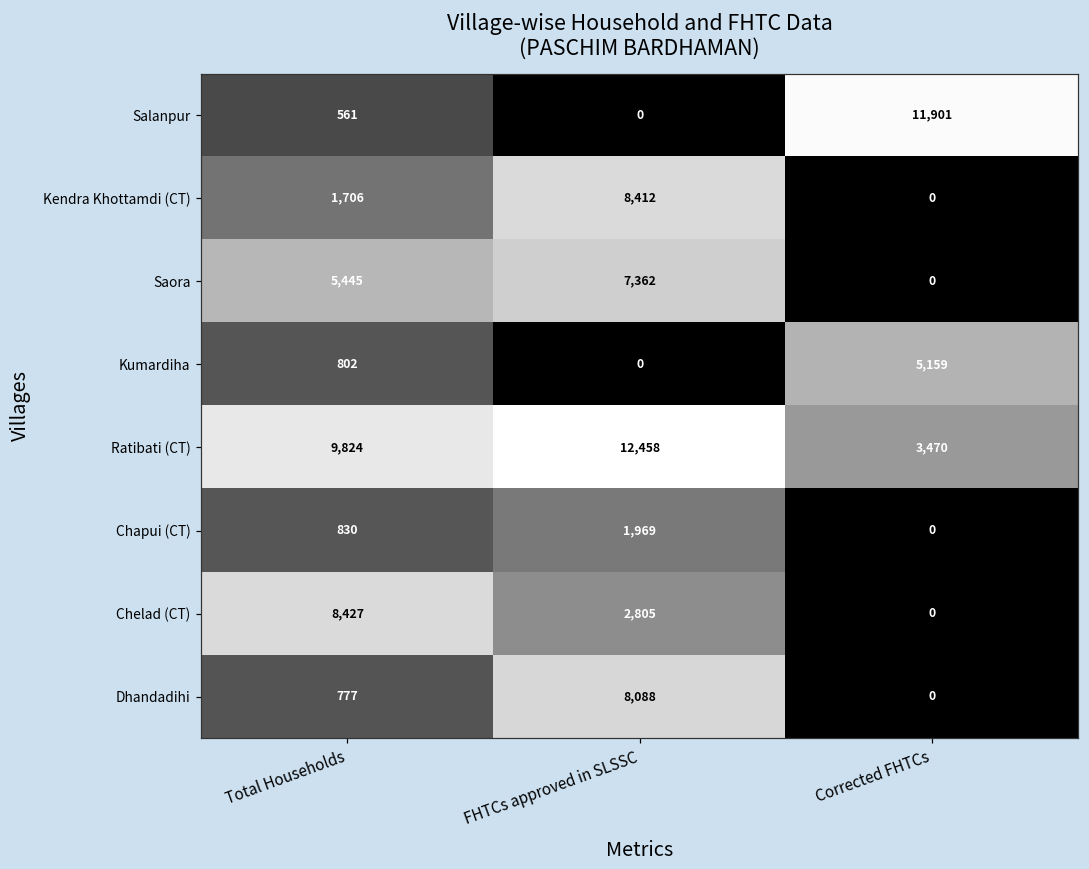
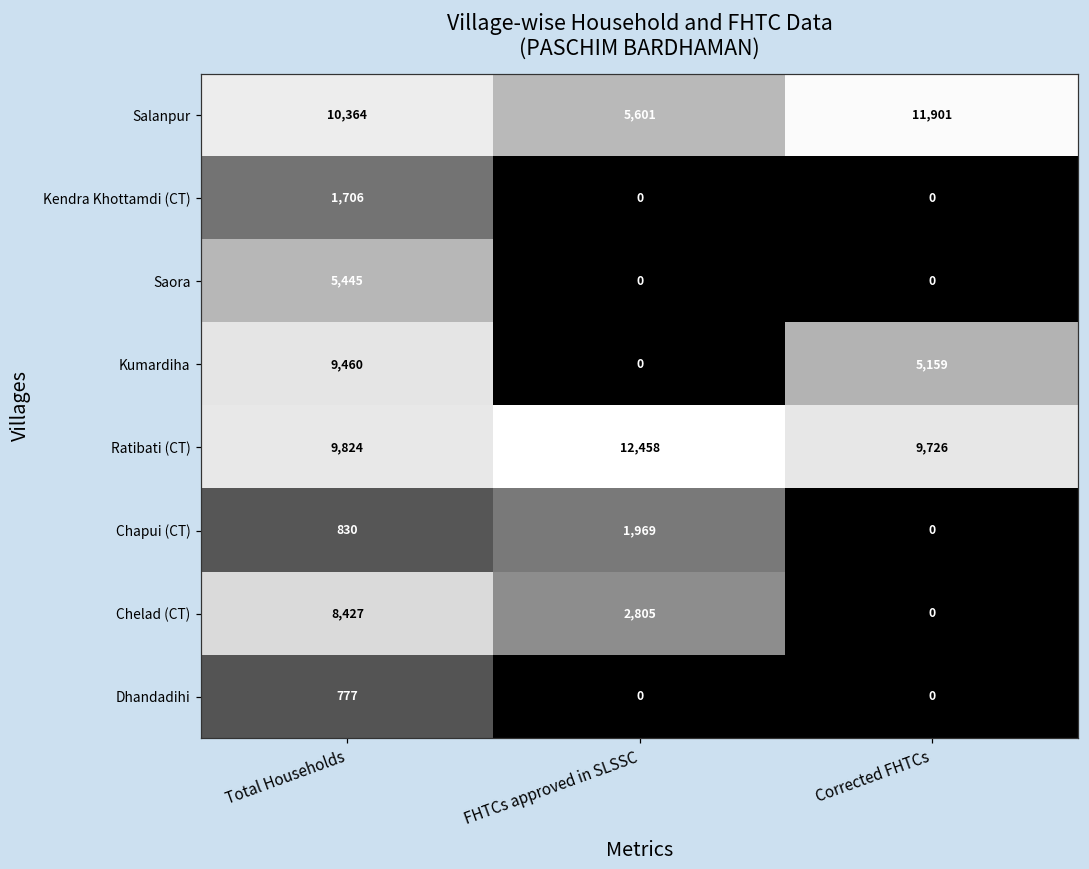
  {
    "Salanpur": {
-     "Total Households": "561",
-     "FHTCs approved in SLSSC": "0",
+     "Total Households": "10,364",
+     "FHTCs approved in SLSSC": "5,601",
      "Corrected FHTCs": "11,901"
    },
    "Kendra Khottamdi (CT)": {
      "Total Households": "1,706",
-     "FHTCs approved in SLSSC": "8,412",
+     "FHTCs approved in SLSSC": "0",
      "Corrected FHTCs": "0"
    },
    "Saora": {
      "Total Households": "5,445",
-     "FHTCs approved in SLSSC": "7,362",
+     "FHTCs approved in SLSSC": "0",
      "Corrected FHTCs": "0"
    },
    "Kumardiha": {
-     "Total Households": "802",
+     "Total Households": "9,460",
      "FHTCs approved in SLSSC": "0",
      "Corrected FHTCs": "5,159"
    },
    "Ratibati (CT)": {
      "Total Households": "9,824",
      "FHTCs approved in SLSSC": "12,458",
-     "Corrected FHTCs": "3,470"
+     "Corrected FHTCs": "9,726"
    },
    "Chapui (CT)": {
      "Total Households": "830",
      "FHTCs approved in SLSSC": "1,969",
      "Corrected FHTCs": "0"
    },
    "Chelad (CT)": {
      "Total Households": "8,427",
      "FHTCs approved in SLSSC": "2,805",
      "Corrected FHTCs": "0"
    },
    "Dhandadihi": {
      "Total Households": "777",
-     "FHTCs approved in SLSSC": "8,088",
+     "FHTCs approved in SLSSC": "0",
      "Corrected FHTCs": "0"
    }
  }
